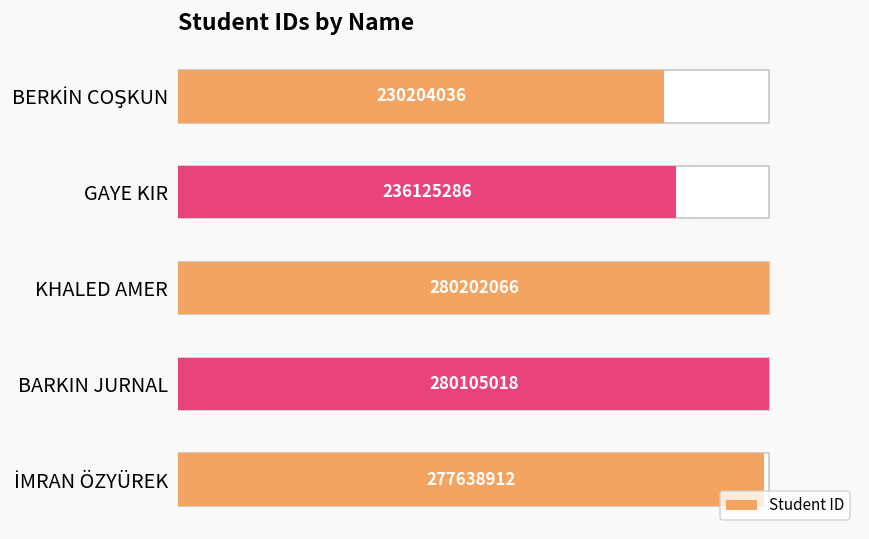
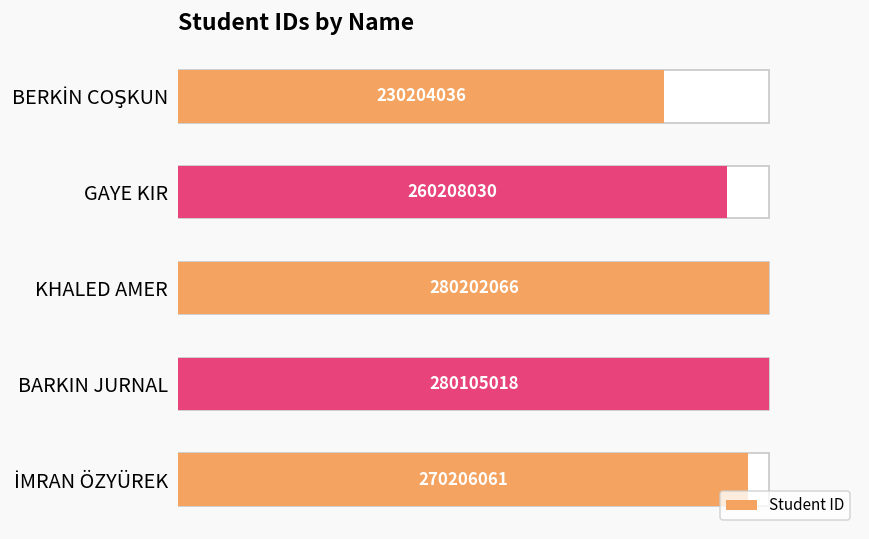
  {
    "Student ID": {
-     "GAYE KIR": 236125286,
-     "İMRAN ÖZYÜREK": 277638912
+     "GAYE KIR": 260208030,
+     "İMRAN ÖZYÜREK": 270206061
    }
  }
